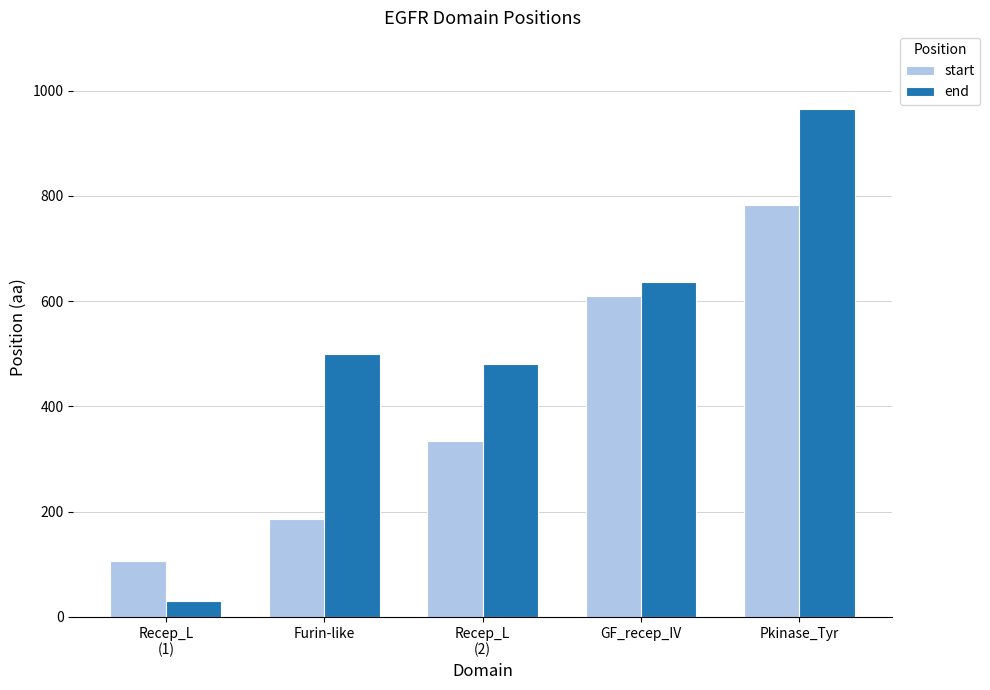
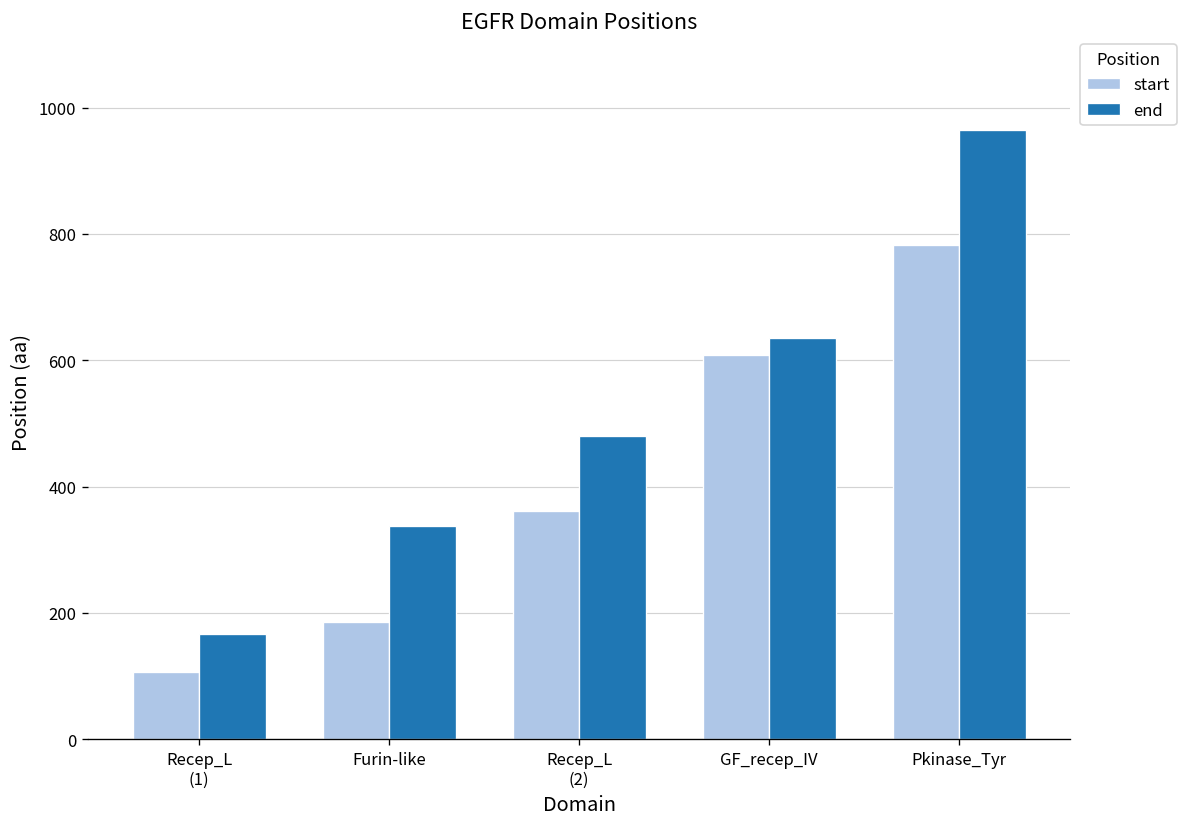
  {
    "start": {
      "Recep_L (1)": 110,
      "Furin-like": 190,
-     "Recep_L (2)": 340,
+     "Recep_L (2)": 360,
      "GF_recep_IV": 610,
      "Pkinase_Tyr": 780
    },
    "end": {
-     "Recep_L (1)": 30,
-     "Furin-like": 500,
+     "Recep_L (1)": 170,
+     "Furin-like": 340,
      "Recep_L (2)": 480,
      "GF_recep_IV": 640,
      "Pkinase_Tyr": 970
    }
  }
